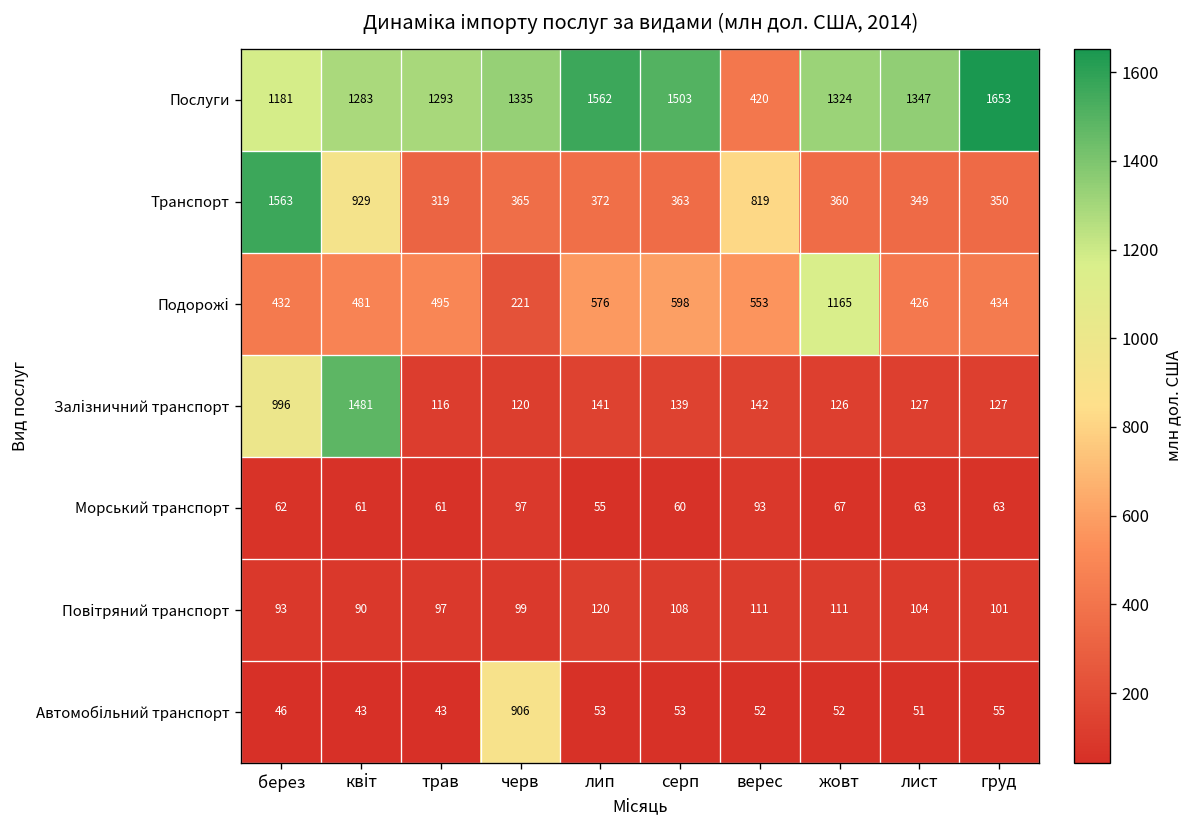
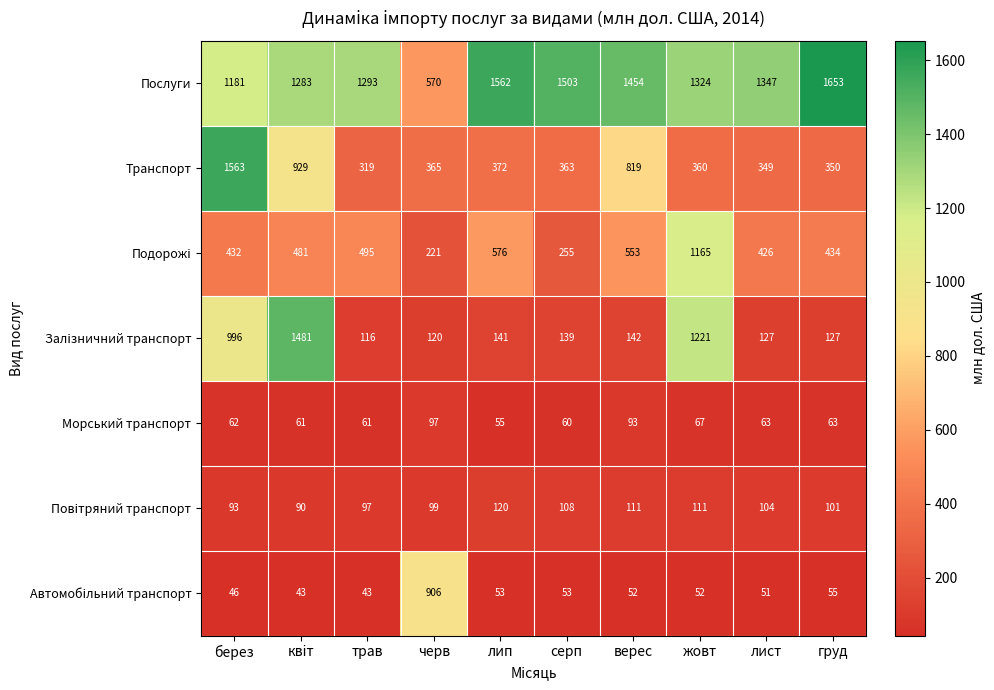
  {
    "Послуги": {
      "берез": 1181,
      "квіт": 1283,
      "трав": 1293,
-     "черв": 1335,
+     "черв": 570,
      "лип": 1562,
      "серп": 1503,
-     "верес": 420,
+     "верес": 1454,
      "жовт": 1324,
      "лист": 1347,
      "груд": 1653
    },
    "Транспорт": {
      "берез": 1563,
      "квіт": 929,
      "трав": 319,
      "черв": 365,
      "лип": 372,
      "серп": 363,
      "верес": 819,
      "жовт": 360,
      "лист": 349,
      "груд": 350
    },
    "Подорожі": {
      "берез": 432,
      "квіт": 481,
      "трав": 495,
      "черв": 221,
      "лип": 576,
-     "серп": 598,
+     "серп": 255,
      "верес": 553,
      "жовт": 1165,
      "лист": 426,
      "груд": 434
    },
    "Залізничний транспорт": {
      "берез": 996,
      "квіт": 1481,
      "трав": 116,
      "черв": 120,
      "лип": 141,
      "серп": 139,
      "верес": 142,
-     "жовт": 126,
+     "жовт": 1221,
      "лист": 127,
      "груд": 127
    },
    "Морський транспорт": {
      "берез": 62,
      "квіт": 61,
      "трав": 61,
      "черв": 97,
      "лип": 55,
      "серп": 60,
      "верес": 93,
      "жовт": 67,
      "лист": 63,
      "груд": 63
    },
    "Повітряний транспорт": {
      "берез": 93,
      "квіт": 90,
      "трав": 97,
      "черв": 99,
      "лип": 120,
      "серп": 108,
      "верес": 111,
      "жовт": 111,
      "лист": 104,
      "груд": 101
    },
    "Автомобільний транспорт": {
      "берез": 46,
      "квіт": 43,
      "трав": 43,
      "черв": 906,
      "лип": 53,
      "серп": 53,
      "верес": 52,
      "жовт": 52,
      "лист": 51,
      "груд": 55
    }
  }
